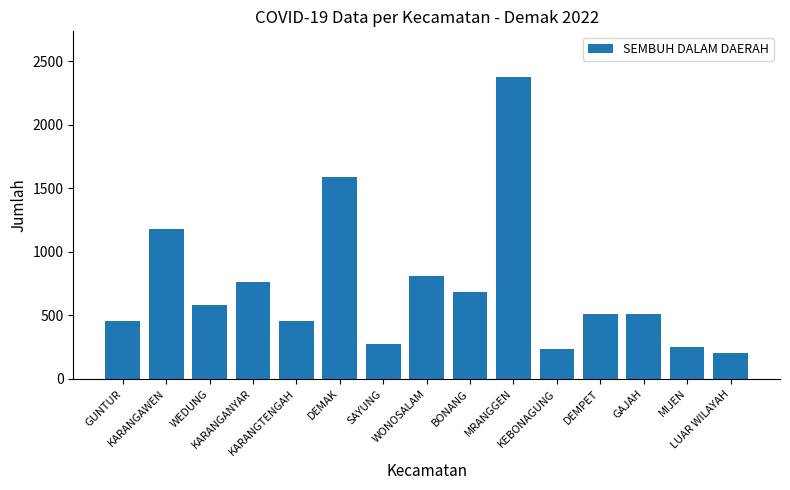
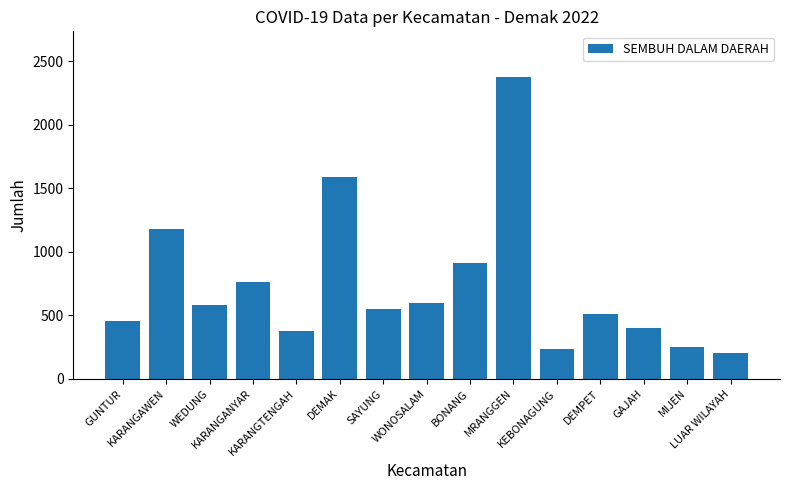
  {
    "GUNTUR": 460,
    "KARANGAWEN": 1180,
    "WEDUNG": 580,
    "KARANGANYAR": 760,
-   "KARANGTENGAH": 450,
+   "KARANGTENGAH": 380,
    "DEMAK": 1580,
-   "SAYUNG": 270,
-   "WONOSALAM": 810,
-   "BONANG": 680,
+   "SAYUNG": 550,
+   "WONOSALAM": 600,
+   "BONANG": 910,
    "MRANGGEN": 2380,
    "KEBONAGUNG": 230,
    "DEMPET": 510,
-   "GAJAH": 510,
+   "GAJAH": 400,
    "MIJEN": 250,
    "LUAR WILAYAH": 200
  }
